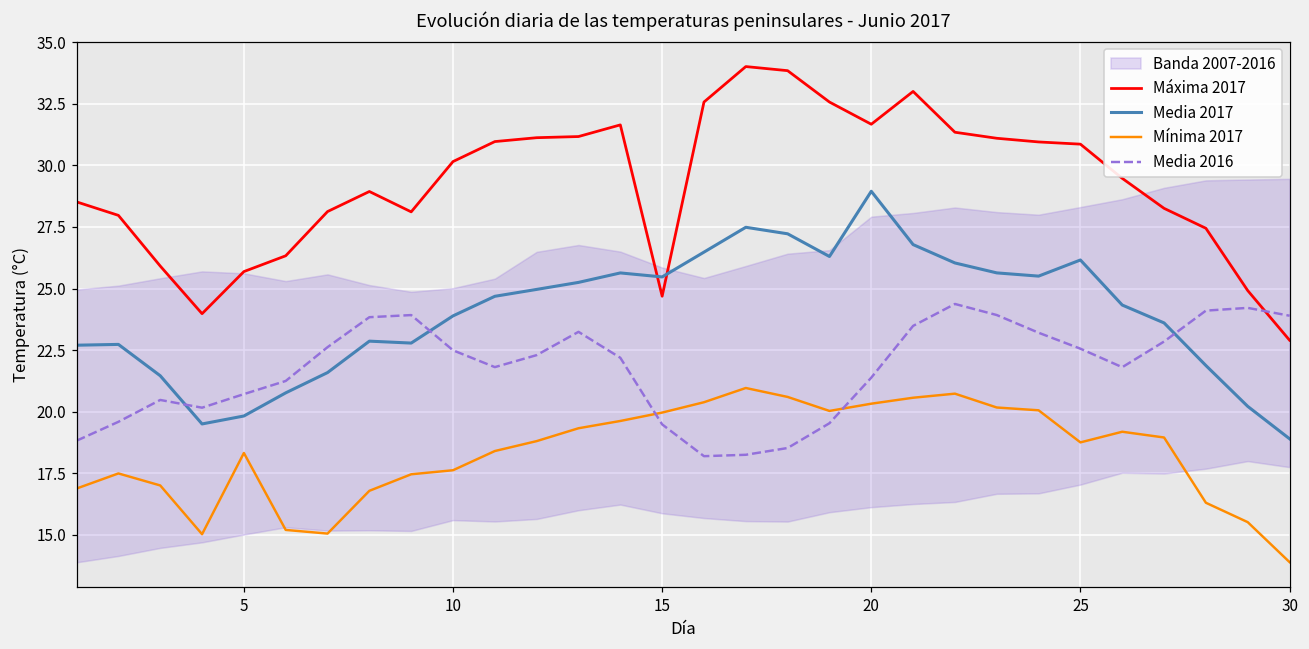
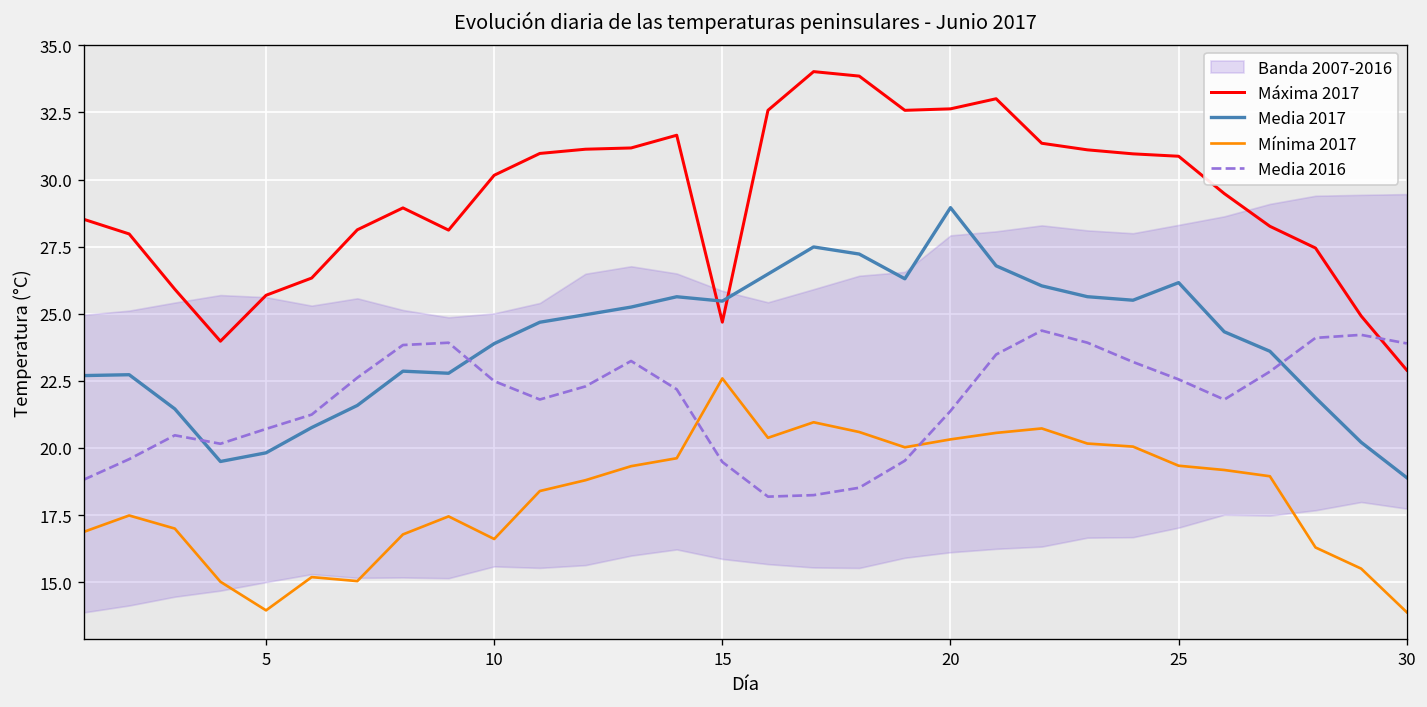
  {
    "Máxima 2017": {
      "10": 30.2,
      "15": 24.7,
-     "20": 31.7,
+     "20": 32.6,
      "25": 30.9,
      "30": 22.9
    },
    "Media 2017": {
      "5": 19.8,
      "10": 23.9,
      "15": 25.5,
      "20": 29.0,
      "25": 26.2,
      "30": 18.9
    },
    "Mínima 2017": {
-     "5": 18.3,
-     "10": 17.6,
-     "15": 20.0,
+     "5": 14.0,
+     "10": 16.6,
+     "15": 22.6,
      "20": 20.3,
-     "25": 18.7,
+     "25": 19.3,
      "30": 13.9
    }
  }
